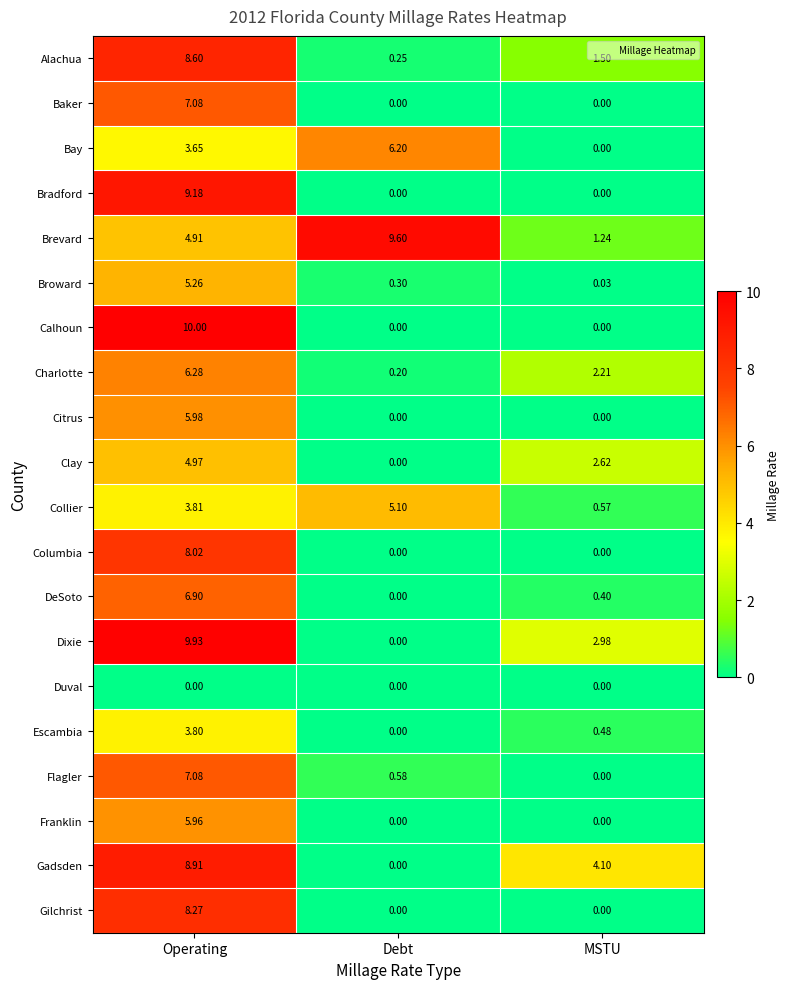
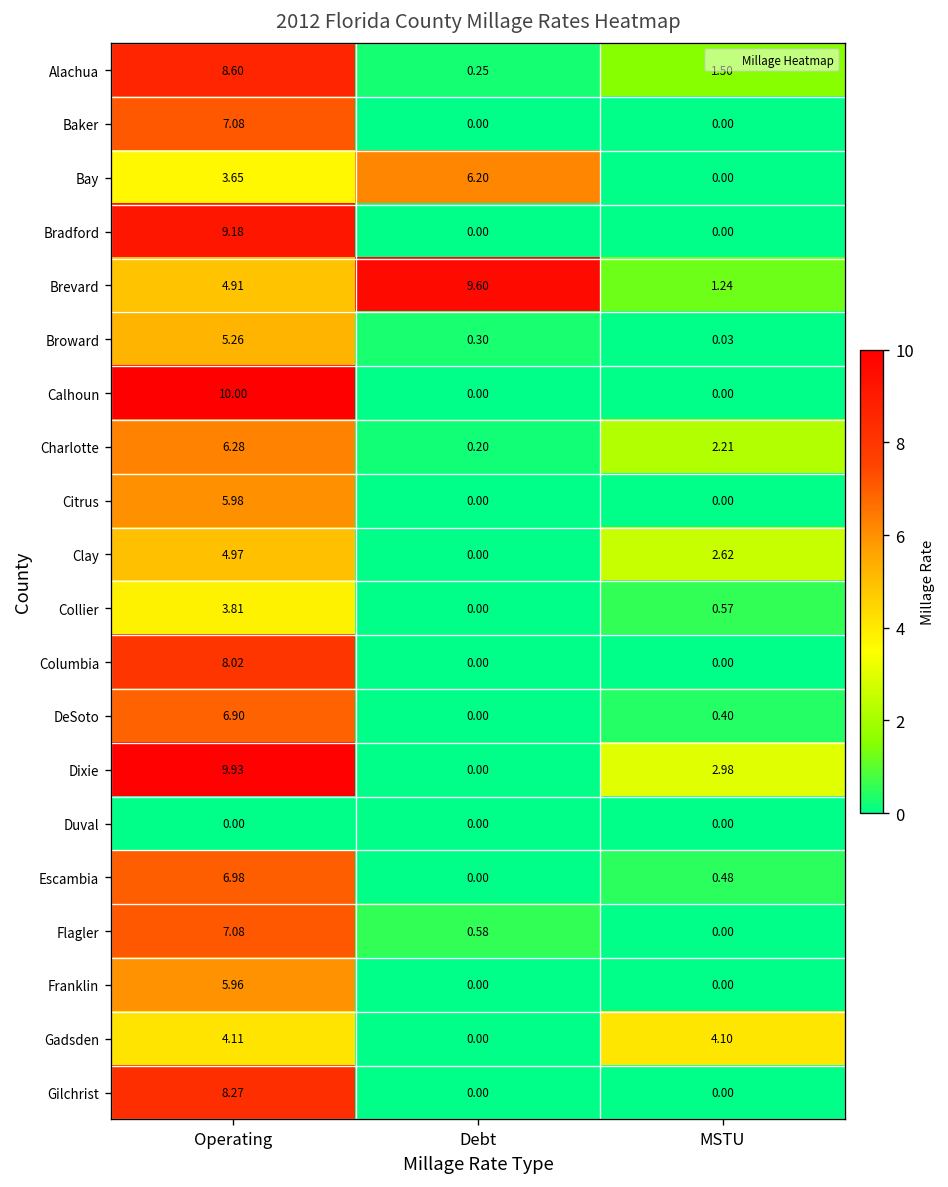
  {
    "Alachua": {
      "Operating": 8.60,
      "Debt": 0.25
    },
    "Baker": {
      "Operating": 7.08,
      "Debt": 0.00,
      "MSTU": 0.00
    },
    "Bay": {
      "Operating": 3.65,
      "Debt": 6.20,
      "MSTU": 0.00
    },
    "Bradford": {
      "Operating": 9.18,
      "Debt": 0.00,
      "MSTU": 0.00
    },
    "Brevard": {
      "Operating": 4.91,
      "Debt": 9.60,
      "MSTU": 1.24
    },
    "Broward": {
      "Operating": 5.26,
      "Debt": 0.30,
      "MSTU": 0.03
    },
    "Calhoun": {
      "Operating": 10.00,
      "Debt": 0.00,
      "MSTU": 0.00
    },
    "Charlotte": {
      "Operating": 6.28,
      "Debt": 0.20,
      "MSTU": 2.21
    },
    "Citrus": {
      "Operating": 5.98,
      "Debt": 0.00,
      "MSTU": 0.00
    },
    "Clay": {
      "Operating": 4.97,
      "Debt": 0.00,
      "MSTU": 2.62
    },
    "Collier": {
      "Operating": 3.81,
-     "Debt": 5.10,
+     "Debt": 0.00,
      "MSTU": 0.57
    },
    "Columbia": {
      "Operating": 8.02,
      "Debt": 0.00,
      "MSTU": 0.00
    },
    "DeSoto": {
      "Operating": 6.90,
      "Debt": 0.00,
      "MSTU": 0.40
    },
    "Dixie": {
      "Operating": 9.93,
      "Debt": 0.00,
      "MSTU": 2.98
    },
    "Duval": {
      "Operating": 0.00,
      "Debt": 0.00,
      "MSTU": 0.00
    },
    "Escambia": {
-     "Operating": 3.80,
+     "Operating": 6.98,
      "Debt": 0.00,
      "MSTU": 0.48
    },
    "Flagler": {
      "Operating": 7.08,
      "Debt": 0.58,
      "MSTU": 0.00
    },
    "Franklin": {
      "Operating": 5.96,
      "Debt": 0.00,
      "MSTU": 0.00
    },
    "Gadsden": {
-     "Operating": 8.91,
+     "Operating": 4.11,
      "Debt": 0.00,
      "MSTU": 4.10
    },
    "Gilchrist": {
      "Operating": 8.27,
      "Debt": 0.00,
      "MSTU": 0.00
    }
  }
